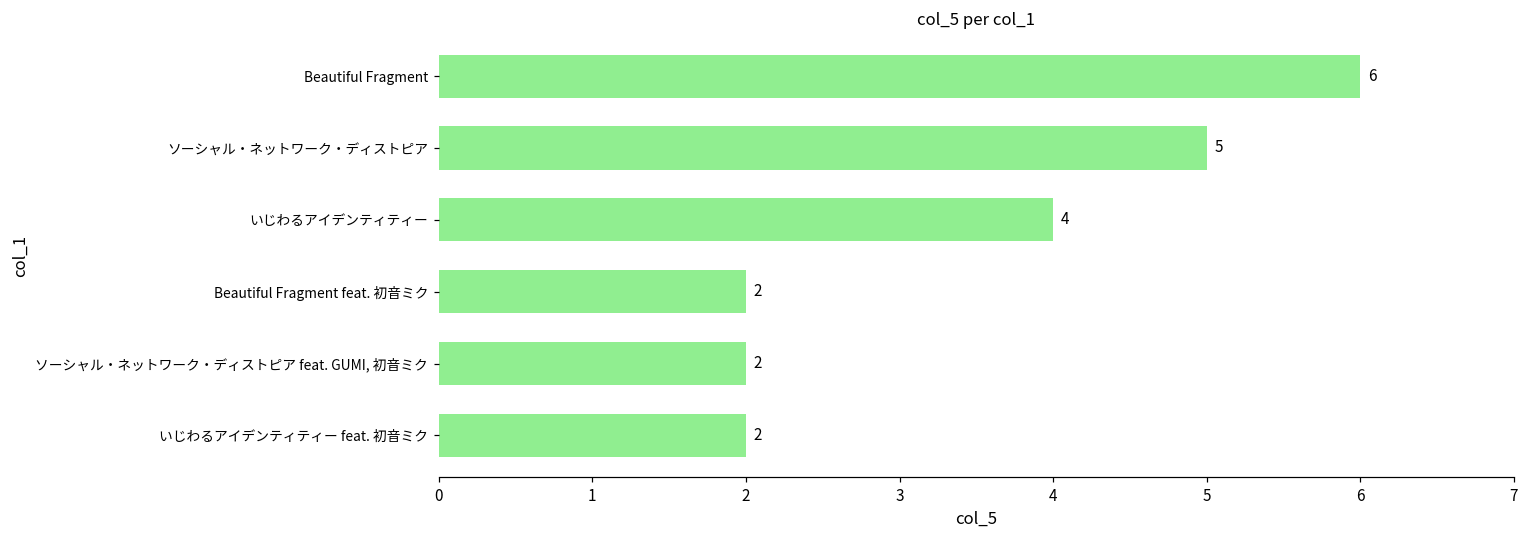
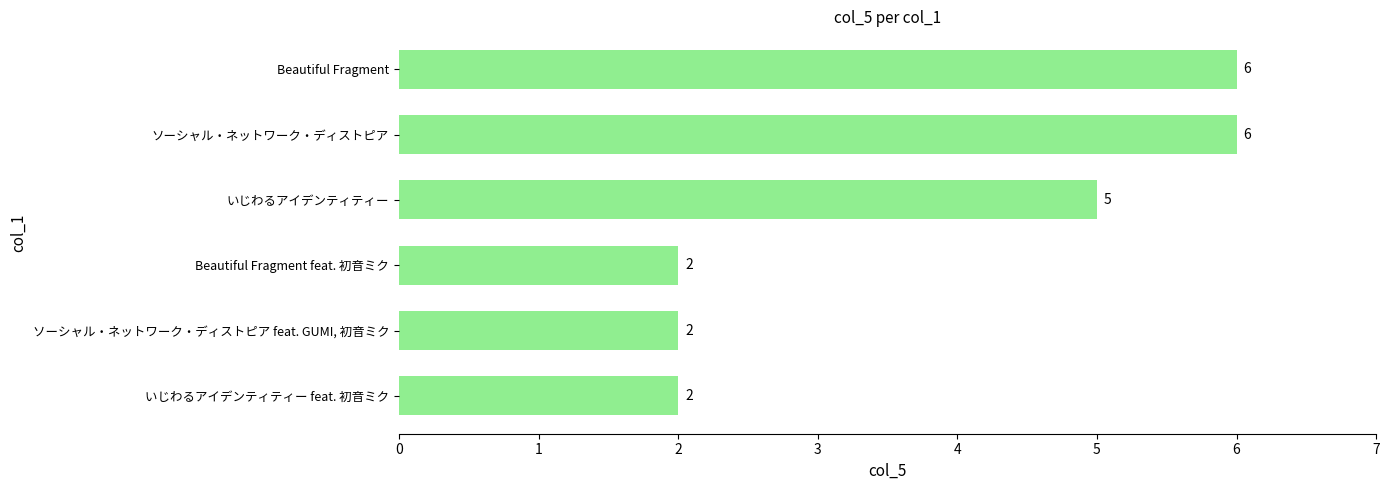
  {
    "Beautiful Fragment": 6,
-   "ソーシャル・ネットワーク・ディストピア": 5,
-   "いじわるアイデンティティー": 4,
+   "ソーシャル・ネットワーク・ディストピア": 6,
+   "いじわるアイデンティティー": 5,
    "Beautiful Fragment feat. 初音ミク": 2,
    "ソーシャル・ネットワーク・ディストピア feat. GUMI, 初音ミク": 2,
    "いじわるアイデンティティー feat. 初音ミク": 2
  }
